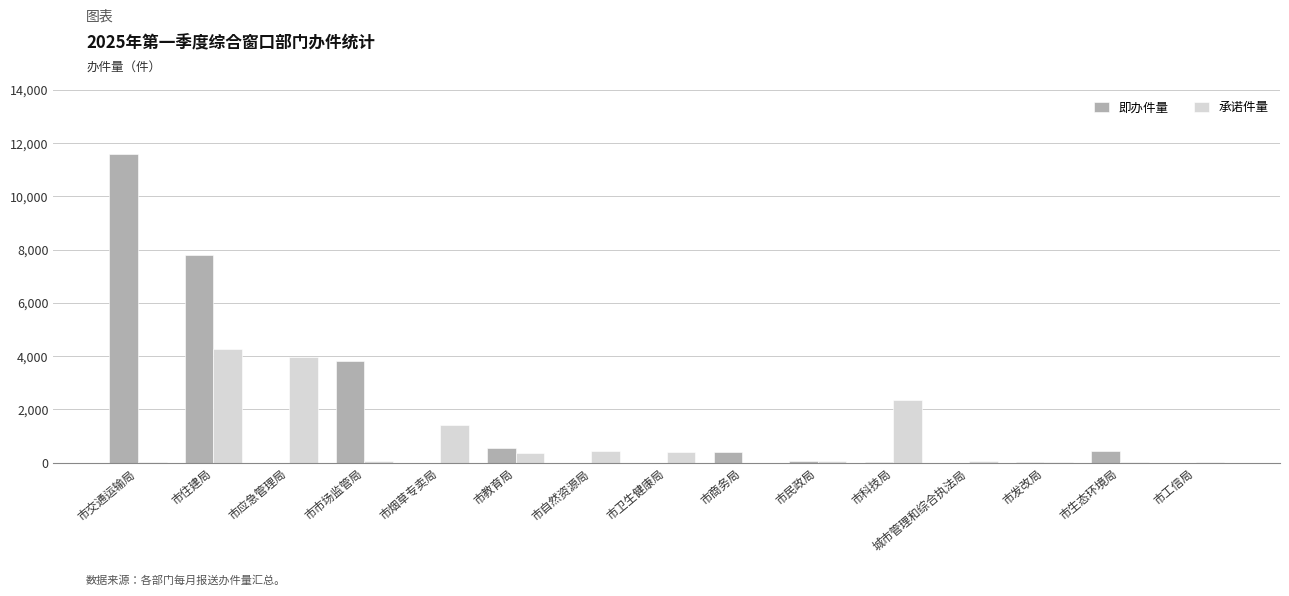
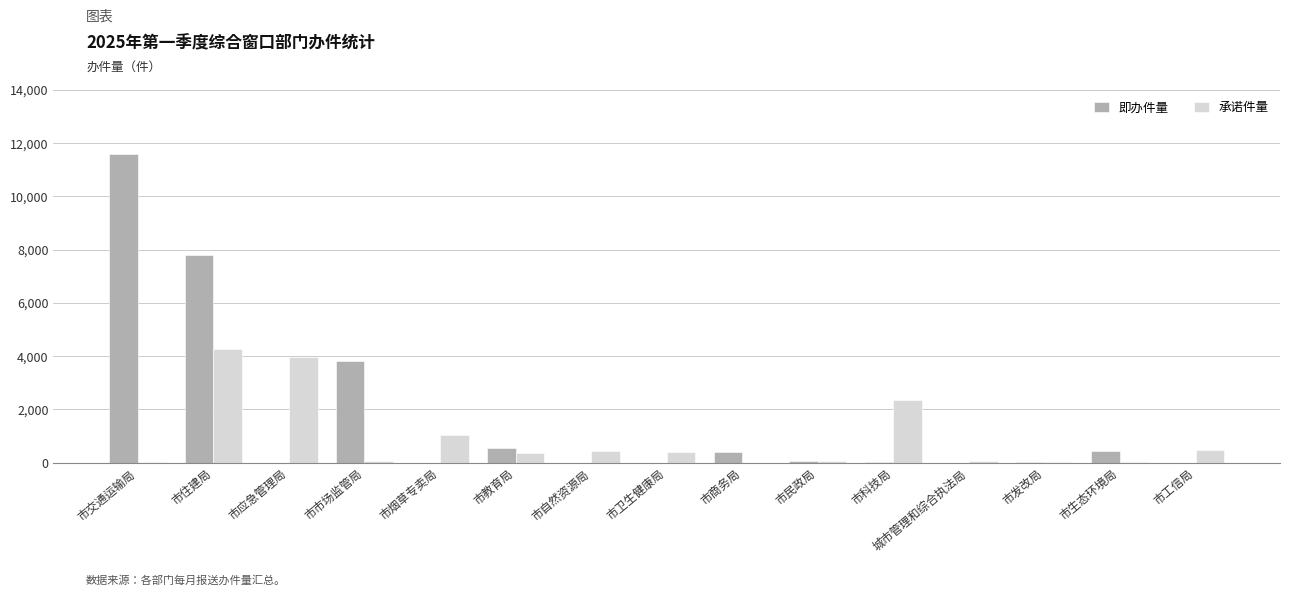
  {
    "即办件量": {
      "市交通运输局": "11,600",
      "市住建局": "7,800",
      "市市场监管局": "3,800",
      "市烟草专卖局": "0",
      "市教育局": "600",
      "市卫生健康局": "0",
      "市商务局": "400",
      "城市管理和综合执法局": "0",
      "市生态环境局": "400",
      "市工信局": "0"
    },
    "承诺件量": {
      "市住建局": "4,300",
      "市应急管理局": "4,000",
-     "市烟草专卖局": "1,400",
+     "市烟草专卖局": "1,000",
      "市教育局": "400",
      "市自然资源局": "400",
      "市卫生健康局": "400",
      "市商务局": "0",
      "市科技局": "2,400",
-     "市工信局": "0"
+     "市工信局": "500"
    }
  }
